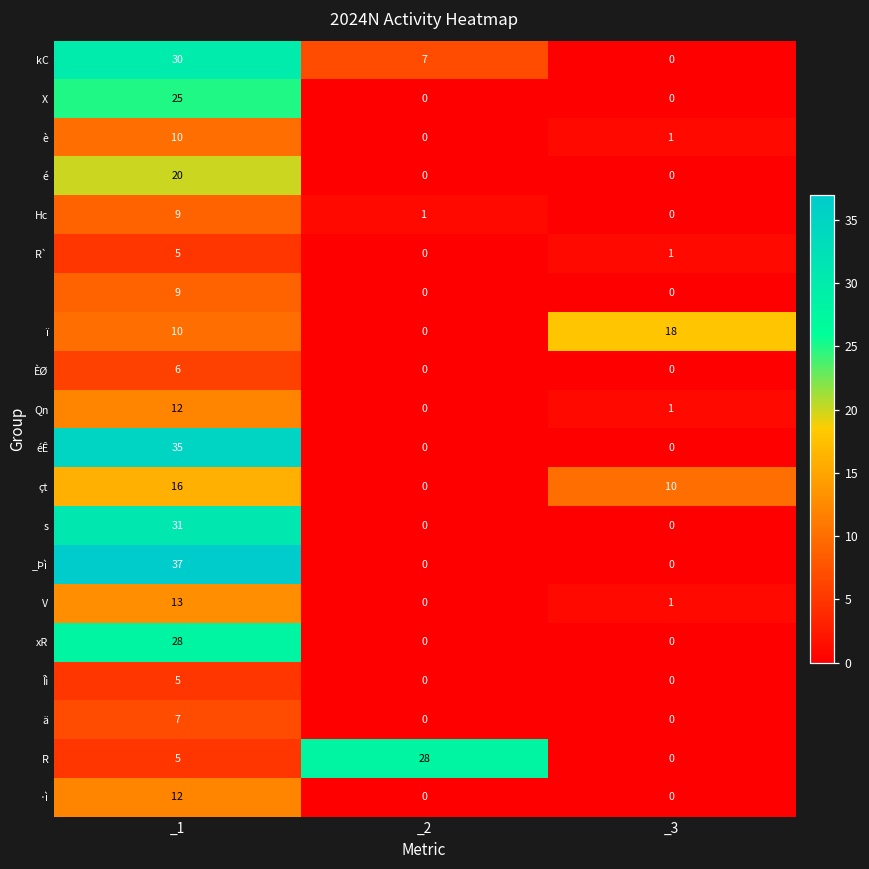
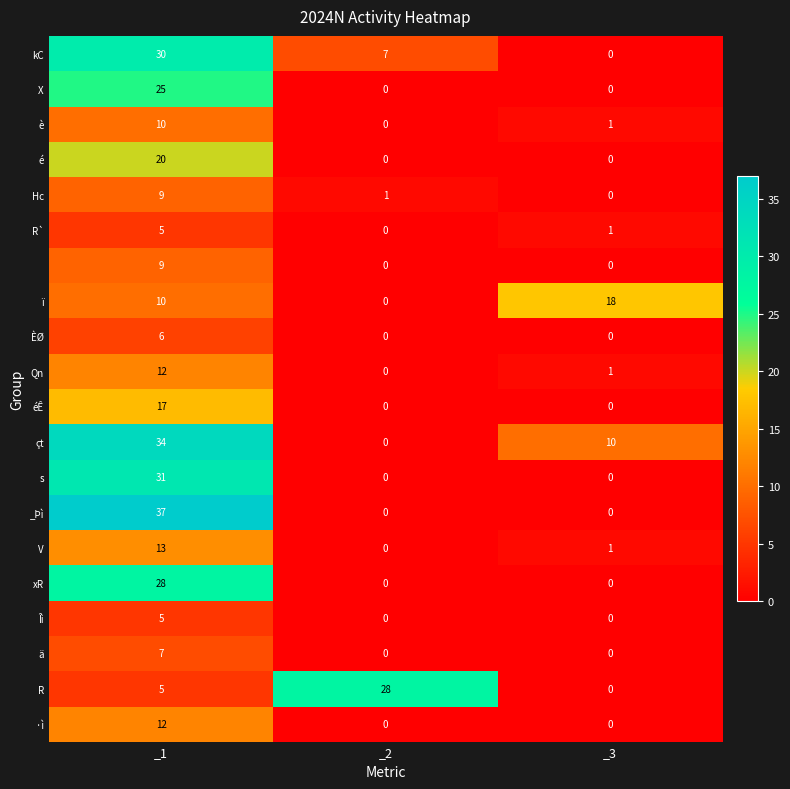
  {
    "kC": {
      "_1": 30,
      "_2": 7,
      "_3": 0
    },
    "X": {
      "_1": 25,
      "_2": 0,
      "_3": 0
    },
    "è": {
      "_1": 10,
      "_2": 0,
      "_3": 1
    },
    "é": {
      "_1": 20,
      "_2": 0,
      "_3": 0
    },
    "Hc": {
      "_1": 9,
      "_2": 1,
      "_3": 0
    },
    "R`": {
      "_1": 5,
      "_2": 0,
      "_3": 1
    },
    "ï": {
      "_1": 10,
      "_2": 0,
      "_3": 18
    },
    "ÈØ": {
      "_1": 6,
      "_2": 0,
      "_3": 0
    },
    "Qn": {
      "_1": 12,
      "_2": 0,
      "_3": 1
    },
    "éÊ": {
-     "_1": 35,
+     "_1": 17,
      "_2": 0,
      "_3": 0
    },
    "çt": {
-     "_1": 16,
+     "_1": 34,
      "_2": 0,
      "_3": 10
    },
    "s": {
      "_1": 31,
      "_2": 0,
      "_3": 0
    },
    "_Þì": {
      "_1": 37,
      "_2": 0,
      "_3": 0
    },
    "V": {
      "_1": 13,
      "_2": 0,
      "_3": 1
    },
    "xR": {
      "_1": 28,
      "_2": 0,
      "_3": 0
    },
    "Îì": {
      "_1": 5,
      "_2": 0,
      "_3": 0
    },
    "ä": {
      "_1": 7,
      "_2": 0,
      "_3": 0
    },
    "R": {
      "_1": 5,
      "_2": 28,
      "_3": 0
    },
    "·ì": {
      "_1": 12,
      "_2": 0,
      "_3": 0
    }
  }
